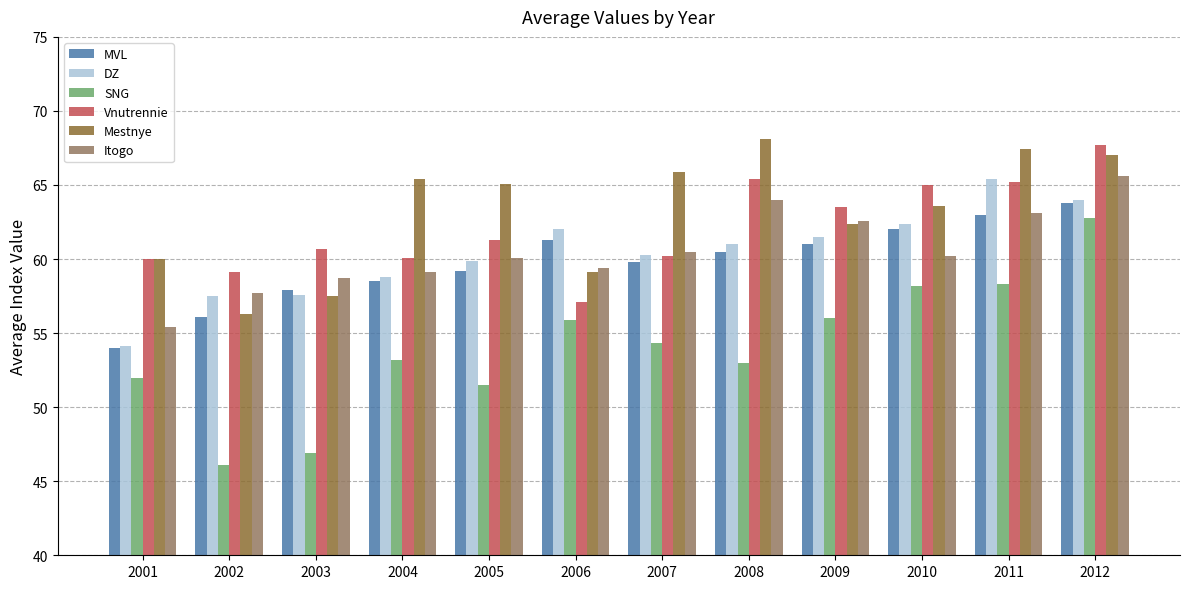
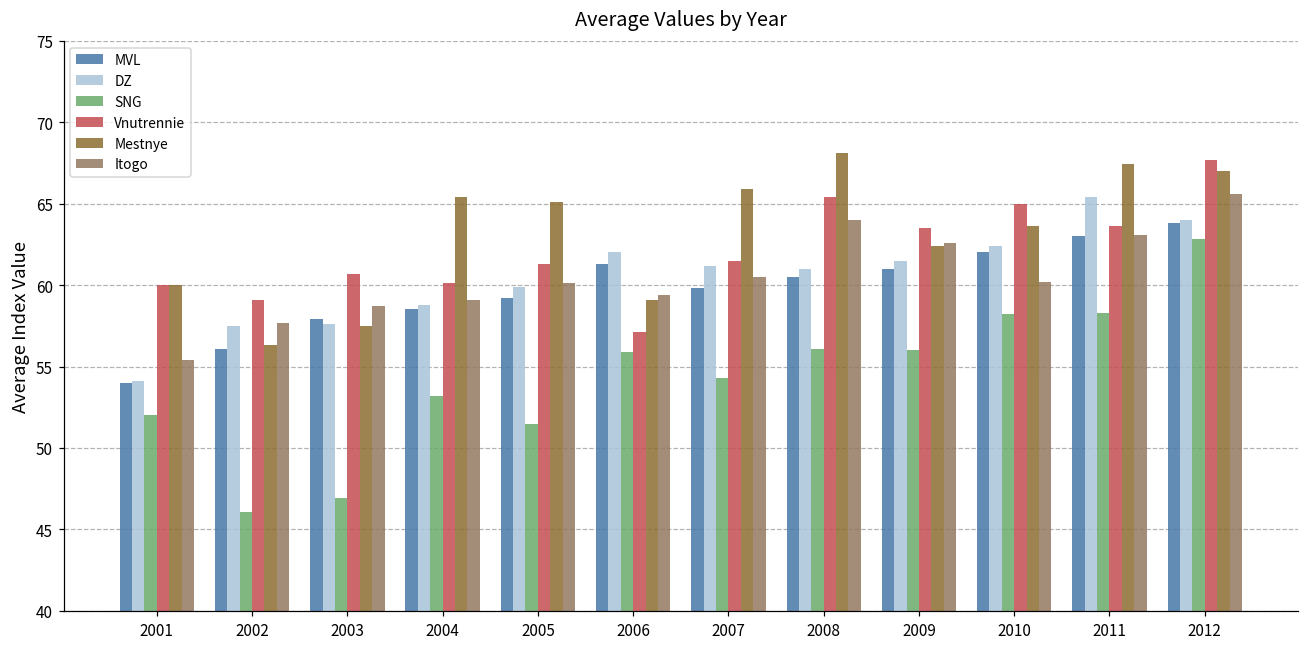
  {
    "MVL": {
      "2001": 54.0,
      "2002": 56.1,
      "2003": 57.9,
      "2004": 58.5,
      "2005": 59.2,
      "2006": 61.3,
      "2007": 59.8,
      "2008": 60.5,
      "2009": 61.0,
      "2010": 62.0,
      "2011": 63.0,
      "2012": 63.8
    },
    "DZ": {
      "2001": 54.1,
      "2002": 57.5,
      "2003": 57.6,
      "2004": 58.8,
      "2005": 59.9,
      "2006": 62.0,
-     "2007": 60.3,
+     "2007": 61.2,
      "2008": 61.0,
      "2009": 61.5,
      "2010": 62.4,
      "2011": 65.4,
      "2012": 64.0
    },
    "SNG": {
      "2001": 52.0,
      "2002": 46.1,
      "2003": 46.9,
      "2004": 53.2,
      "2005": 51.5,
      "2006": 55.9,
      "2007": 54.3,
-     "2008": 53.0,
+     "2008": 56.1,
      "2009": 56.0,
      "2010": 58.2,
      "2011": 58.3,
      "2012": 62.8
    },
    "Vnutrennie": {
      "2001": 60.0,
      "2002": 59.1,
      "2003": 60.7,
      "2004": 60.1,
      "2005": 61.3,
      "2006": 57.1,
-     "2007": 60.2,
+     "2007": 61.5,
      "2008": 65.4,
      "2009": 63.5,
      "2010": 65.0,
-     "2011": 65.2,
+     "2011": 63.6,
      "2012": 67.7
    }
  }
